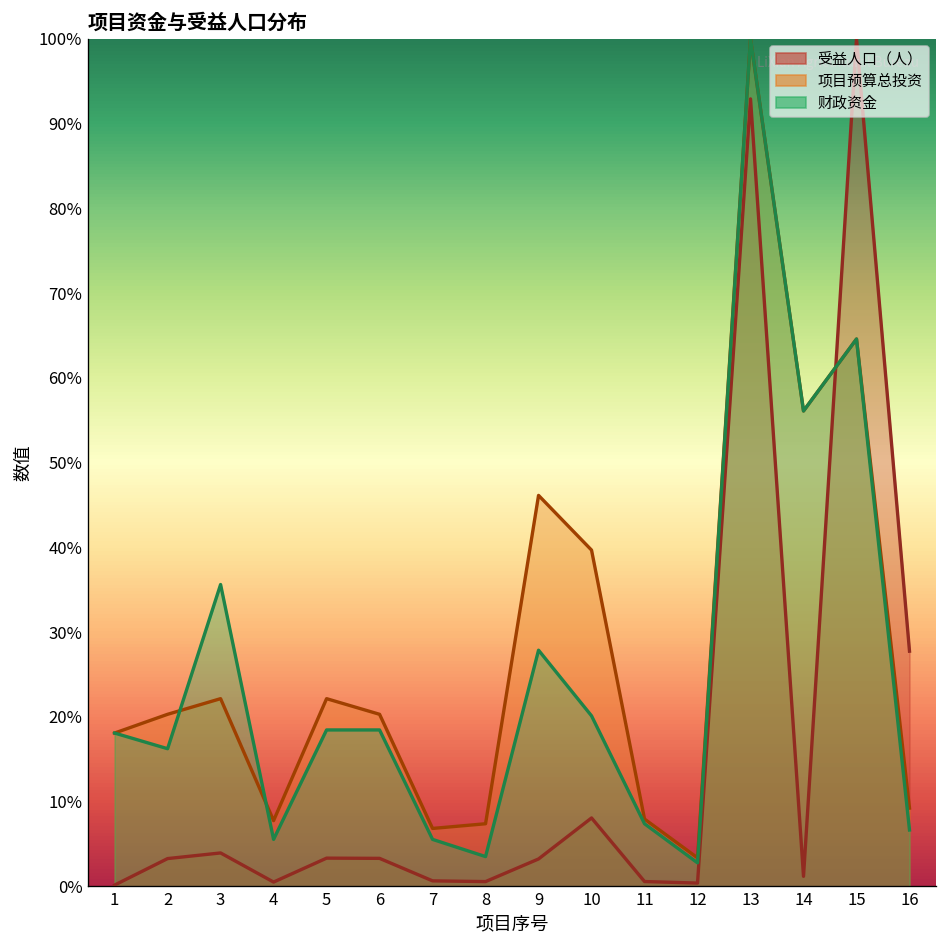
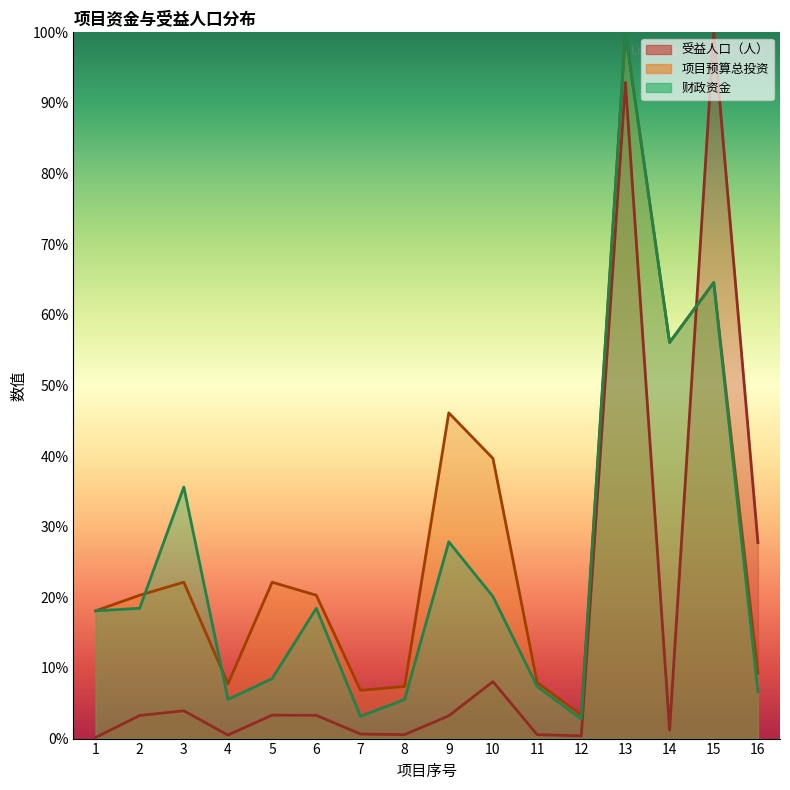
  {
    "财政资金": {
-     "2": "16%",
+     "2": "18%",
      "3": "36%",
      "4": "6%",
-     "5": "18%",
+     "5": "8%",
      "6": "18%",
-     "7": "6%",
-     "8": "4%",
+     "7": "3%",
+     "8": "6%",
      "9": "28%",
      "10": "20%",
      "11": "7%",
      "12": "3%",
      "16": "7%"
    }
  }
